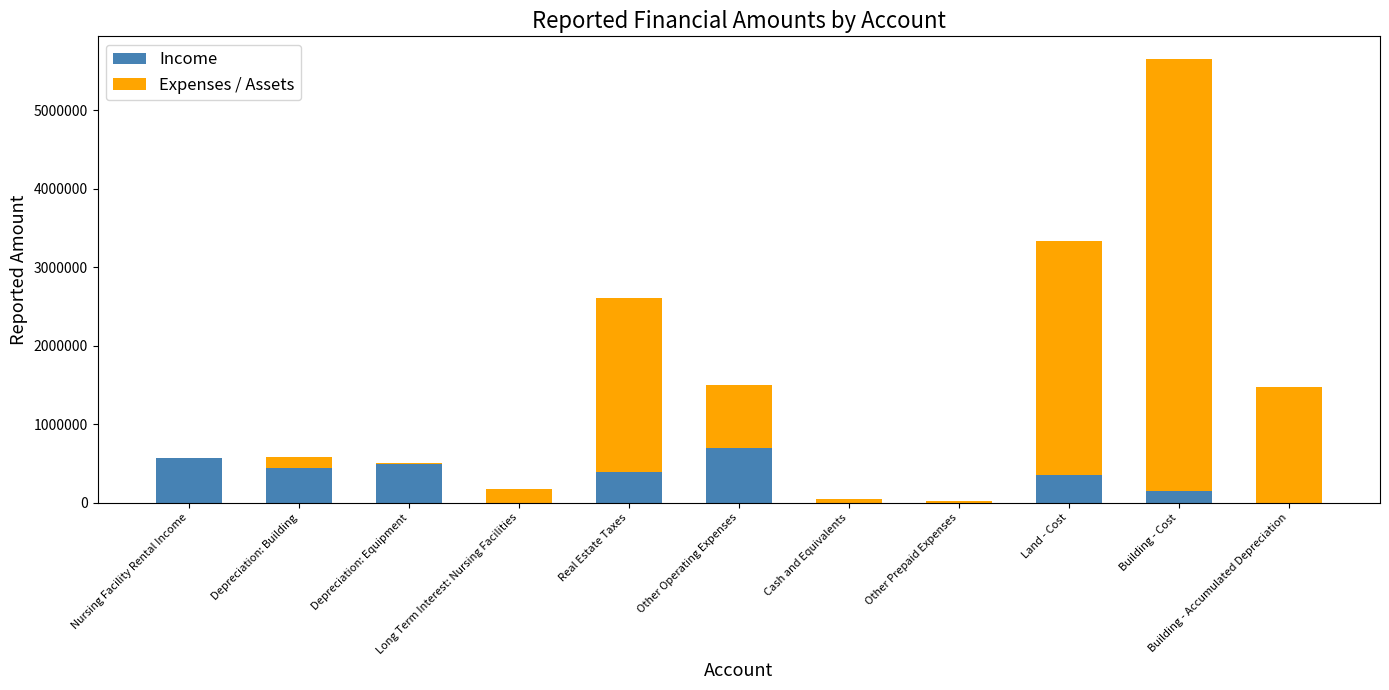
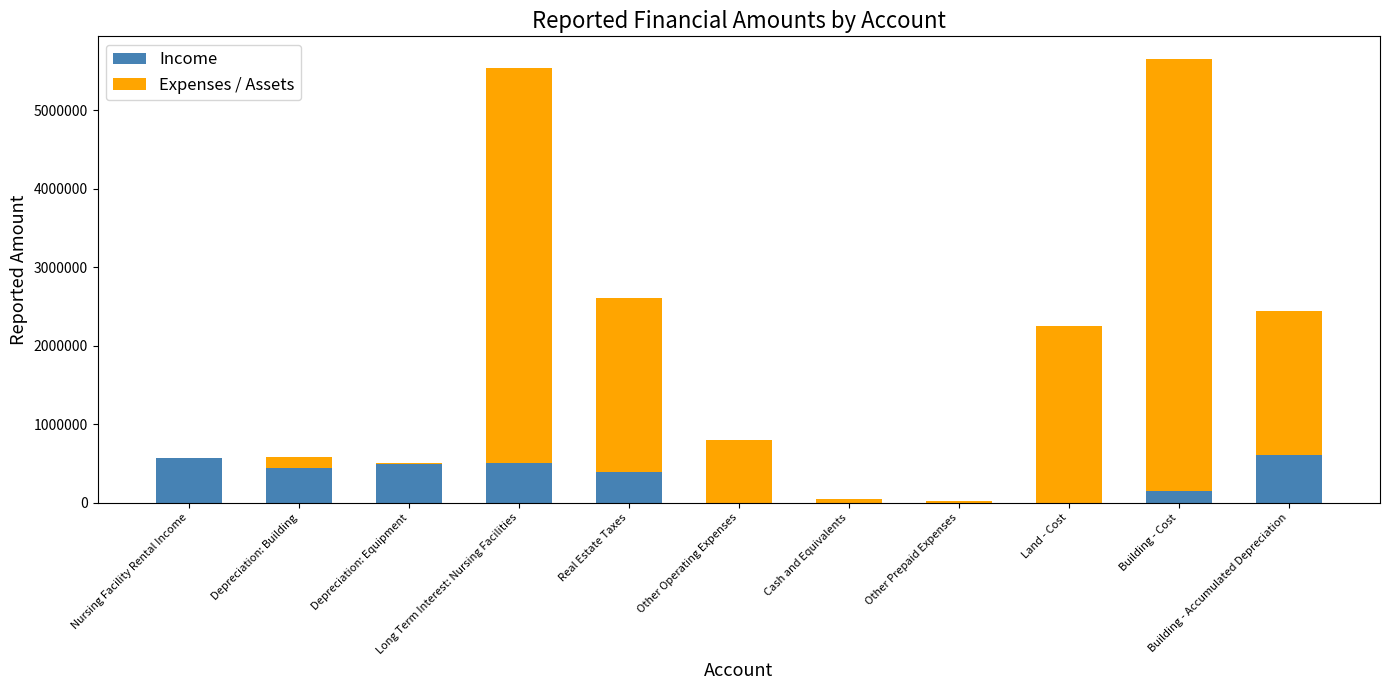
  {
    "Income": {
      "Nursing Facility Rental Income": 600000,
      "Depreciation: Building": 400000,
      "Depreciation: Equipment": 500000,
-     "Long Term Interest: Nursing Facilities": 0,
+     "Long Term Interest: Nursing Facilities": 500000,
      "Real Estate Taxes": 400000,
-     "Other Operating Expenses": 700000,
+     "Other Operating Expenses": 0,
      "Cash and Equivalents": 0,
      "Other Prepaid Expenses": 0,
-     "Land - Cost": 400000,
+     "Land - Cost": 0,
      "Building - Cost": 100000,
-     "Building - Accumulated Depreciation": 0
+     "Building - Accumulated Depreciation": 600000
    },
    "Expenses / Assets": {
      "Nursing Facility Rental Income": 0,
      "Depreciation: Building": 100000,
-     "Long Term Interest: Nursing Facilities": 200000,
+     "Long Term Interest: Nursing Facilities": 5000000,
      "Real Estate Taxes": 2200000,
      "Other Operating Expenses": 800000,
      "Cash and Equivalents": 0,
-     "Land - Cost": 3000000,
+     "Land - Cost": 2200000,
      "Building - Cost": 5500000,
-     "Building - Accumulated Depreciation": 1500000
+     "Building - Accumulated Depreciation": 1800000
    }
  }
